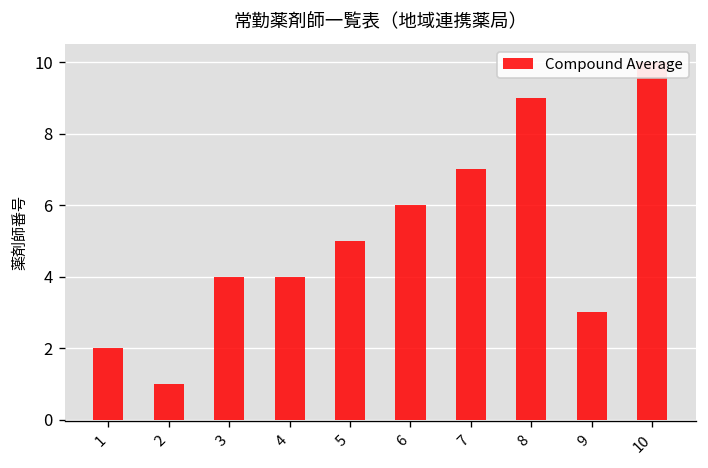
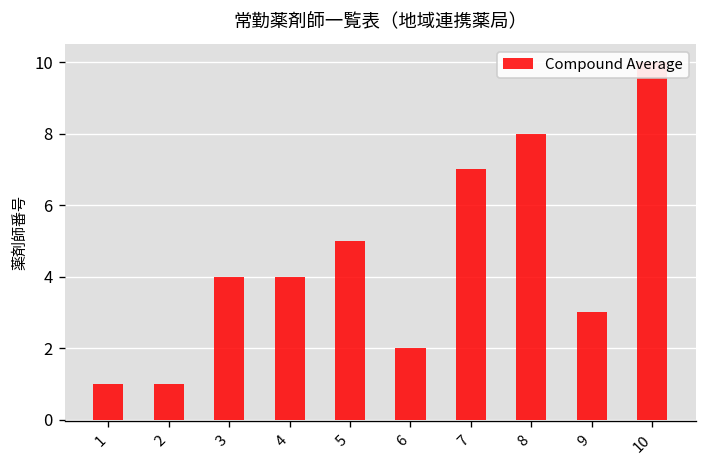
  {
-   "1": 2,
+   "1": 1,
    "2": 1,
    "3": 4,
    "4": 4,
    "5": 5,
-   "6": 6,
+   "6": 2,
    "7": 7,
-   "8": 9,
+   "8": 8,
    "9": 3
  }
